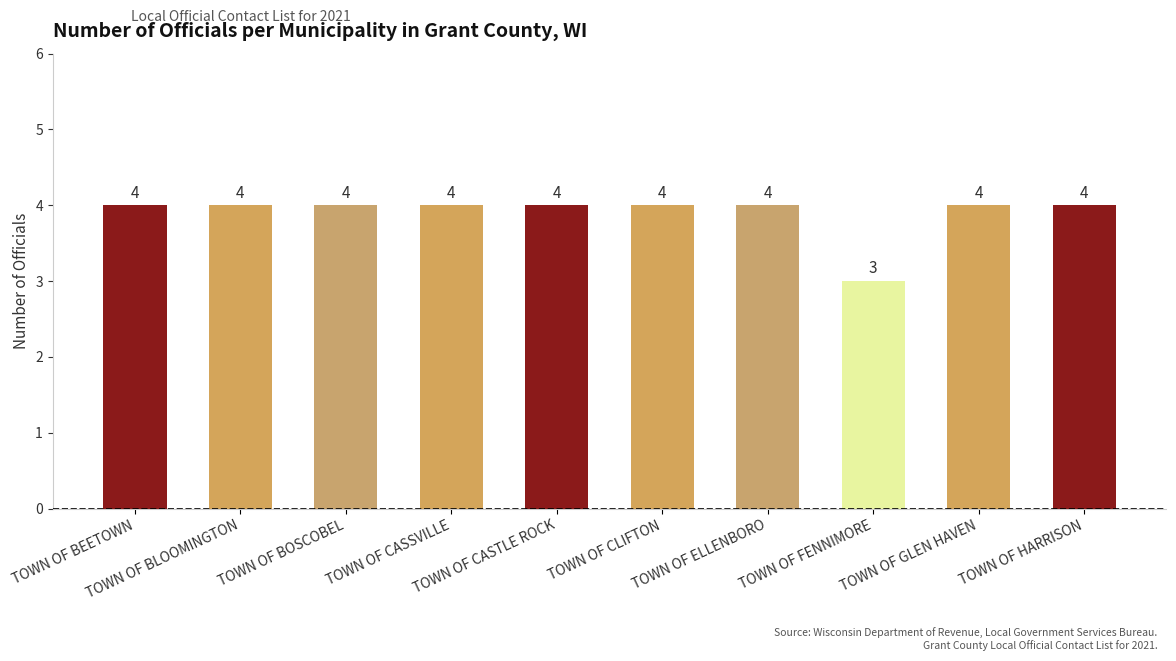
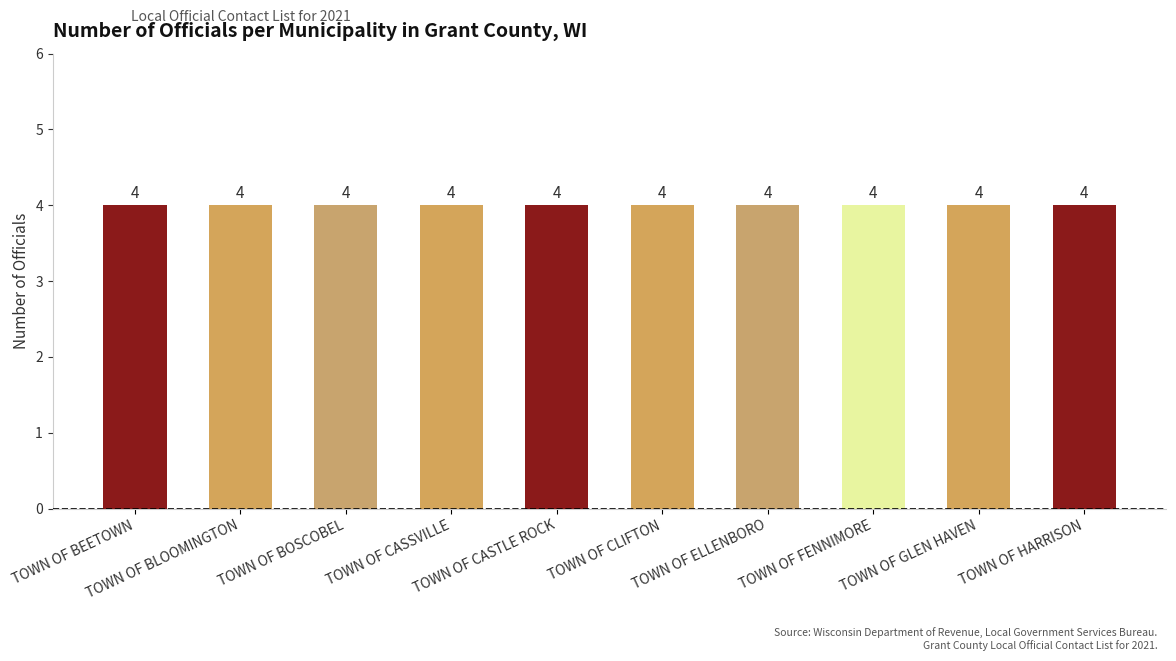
  {
    "TOWN OF BEETOWN": 4,
    "TOWN OF BLOOMINGTON": 4,
    "TOWN OF BOSCOBEL": 4,
    "TOWN OF CASSVILLE": 4,
    "TOWN OF CASTLE ROCK": 4,
    "TOWN OF CLIFTON": 4,
    "TOWN OF ELLENBORO": 4,
-   "TOWN OF FENNIMORE": 3,
+   "TOWN OF FENNIMORE": 4,
    "TOWN OF GLEN HAVEN": 4,
    "TOWN OF HARRISON": 4
  }
